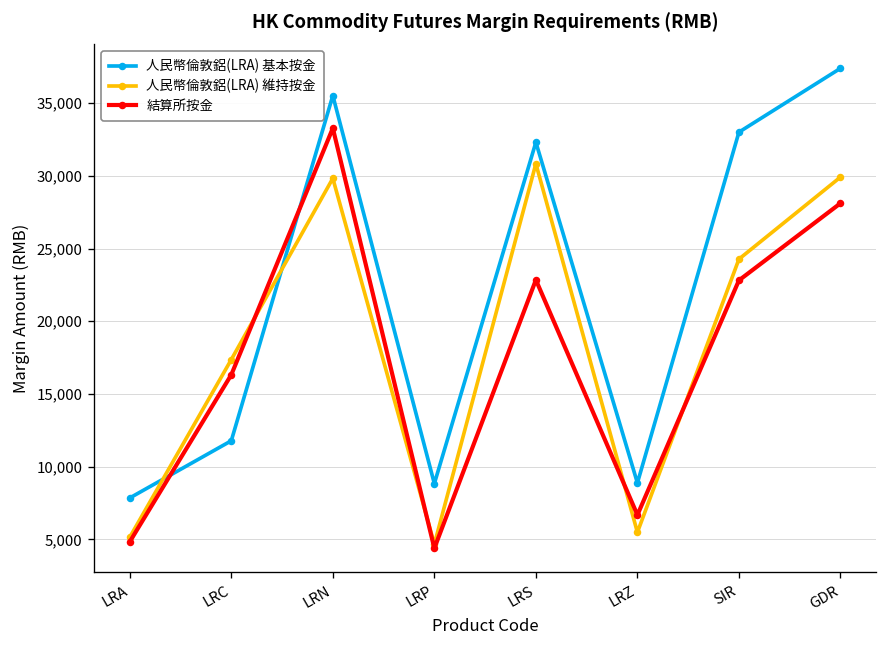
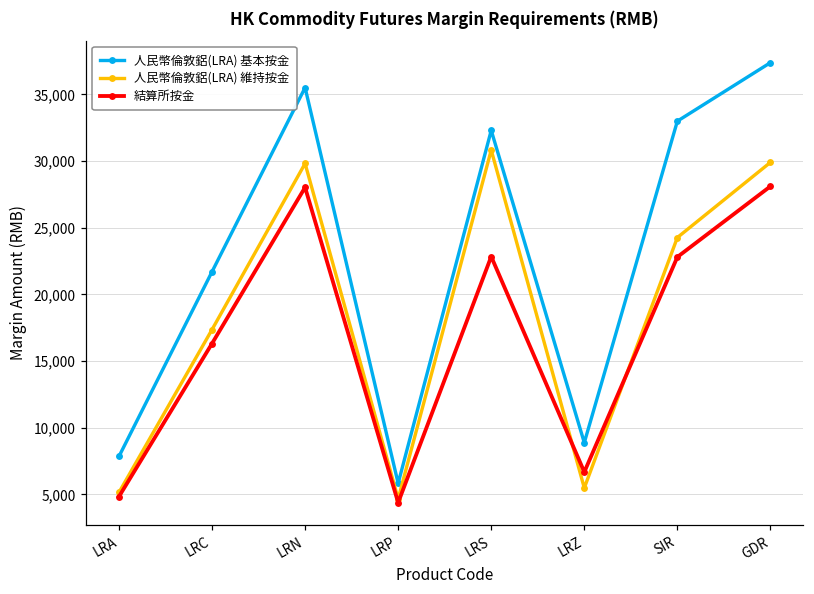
  {
    "人民幣倫敦鋁(LRA) 基本按金": {
      "LRA": "7,900",
-     "LRC": "11,800",
+     "LRC": "21,700",
      "LRN": "35,500",
-     "LRP": "8,800",
+     "LRP": "5,800",
      "LRS": "32,300",
      "LRZ": "8,900",
      "SIR": "33,000",
      "GDR": "37,400"
    },
    "人民幣倫敦鋁(LRA) 維持按金": {
      "LRA": "5,100",
      "LRC": "17,400",
      "LRN": "29,800",
      "LRP": "4,700",
      "LRS": "30,800",
      "LRZ": "5,500",
      "SIR": "24,300",
      "GDR": "29,900"
    },
    "結算所按金": {
      "LRA": "4,800",
      "LRC": "16,300",
-     "LRN": "33,300",
+     "LRN": "28,000",
      "LRP": "4,400",
      "LRS": "22,800",
      "LRZ": "6,700",
      "SIR": "22,800",
      "GDR": "28,100"
    }
  }
